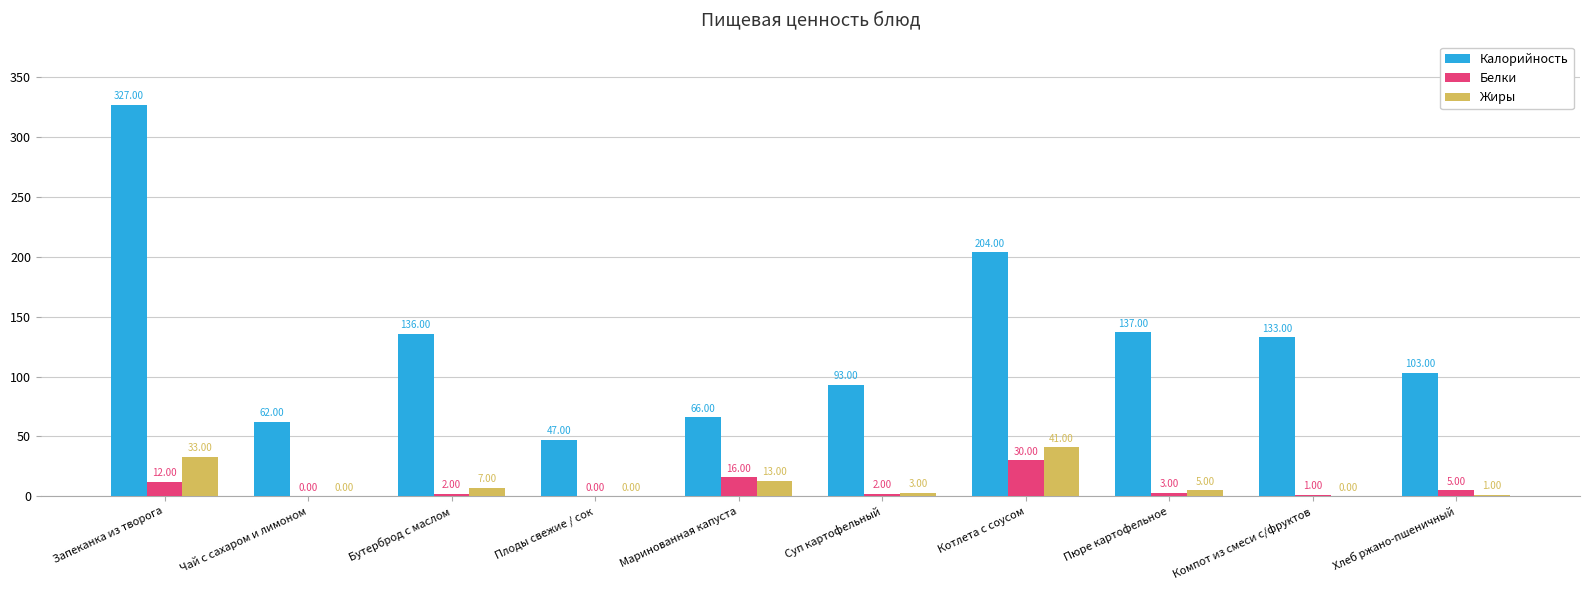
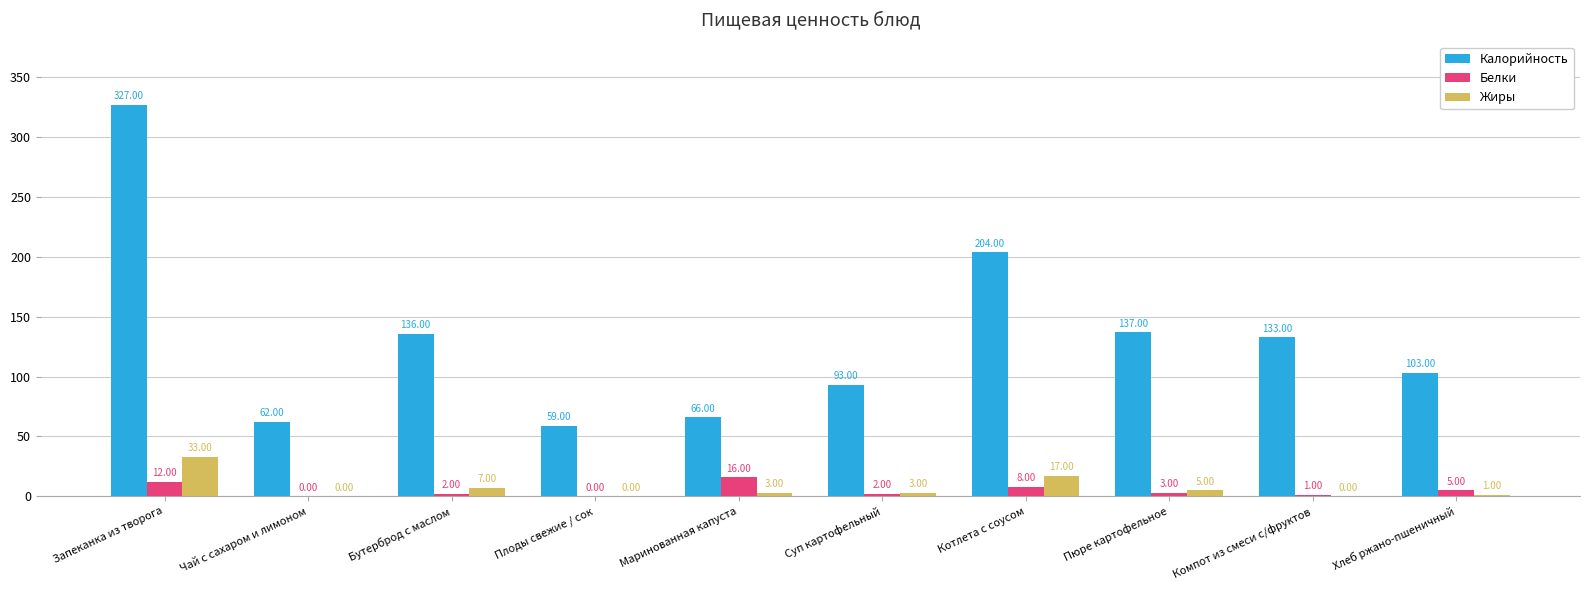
  {
    "Калорийность": {
      "Запеканка из творога": 327.00,
      "Чай с сахаром и лимоном": 62.00,
      "Бутерброд с маслом": 136.00,
-     "Плоды свежие / сок": 47.00,
+     "Плоды свежие / сок": 59.00,
      "Маринованная капуста": 66.00,
      "Суп картофельный": 93.00,
      "Котлета с соусом": 204.00,
      "Пюре картофельное": 137.00,
      "Компот из смеси с/фруктов": 133.00,
      "Хлеб ржано-пшеничный": 103.00
    },
    "Белки": {
      "Запеканка из творога": 12.00,
      "Чай с сахаром и лимоном": 0.00,
      "Бутерброд с маслом": 2.00,
      "Плоды свежие / сок": 0.00,
      "Маринованная капуста": 16.00,
      "Суп картофельный": 2.00,
-     "Котлета с соусом": 30.00,
+     "Котлета с соусом": 8.00,
      "Пюре картофельное": 3.00,
      "Компот из смеси с/фруктов": 1.00,
      "Хлеб ржано-пшеничный": 5.00
    },
    "Жиры": {
      "Запеканка из творога": 33.00,
      "Чай с сахаром и лимоном": 0.00,
      "Бутерброд с маслом": 7.00,
      "Плоды свежие / сок": 0.00,
-     "Маринованная капуста": 13.00,
+     "Маринованная капуста": 3.00,
      "Суп картофельный": 3.00,
-     "Котлета с соусом": 41.00,
+     "Котлета с соусом": 17.00,
      "Пюре картофельное": 5.00,
      "Компот из смеси с/фруктов": 0.00,
      "Хлеб ржано-пшеничный": 1.00
    }
  }
